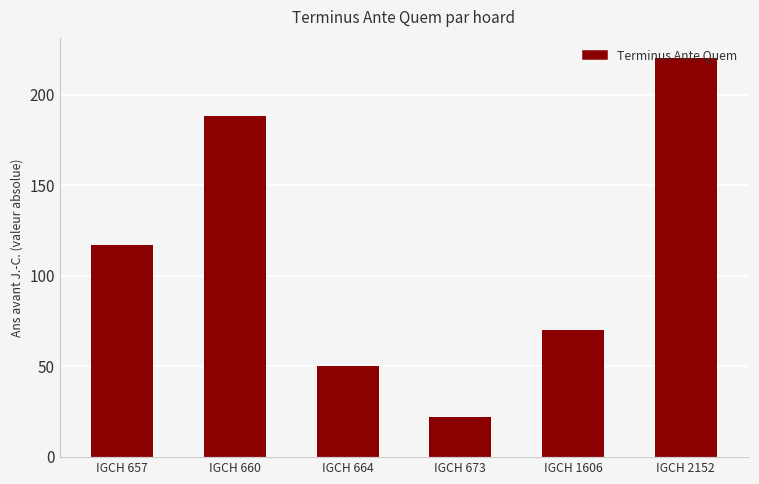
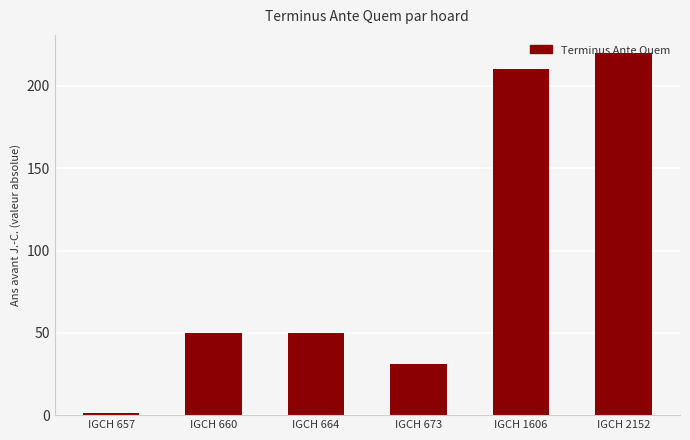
  {
-   "IGCH 657": 117,
-   "IGCH 660": 188,
+   "IGCH 657": 1,
+   "IGCH 660": 50,
    "IGCH 664": 50,
-   "IGCH 673": 22,
-   "IGCH 1606": 70,
+   "IGCH 673": 31,
+   "IGCH 1606": 210,
    "IGCH 2152": 220
  }
